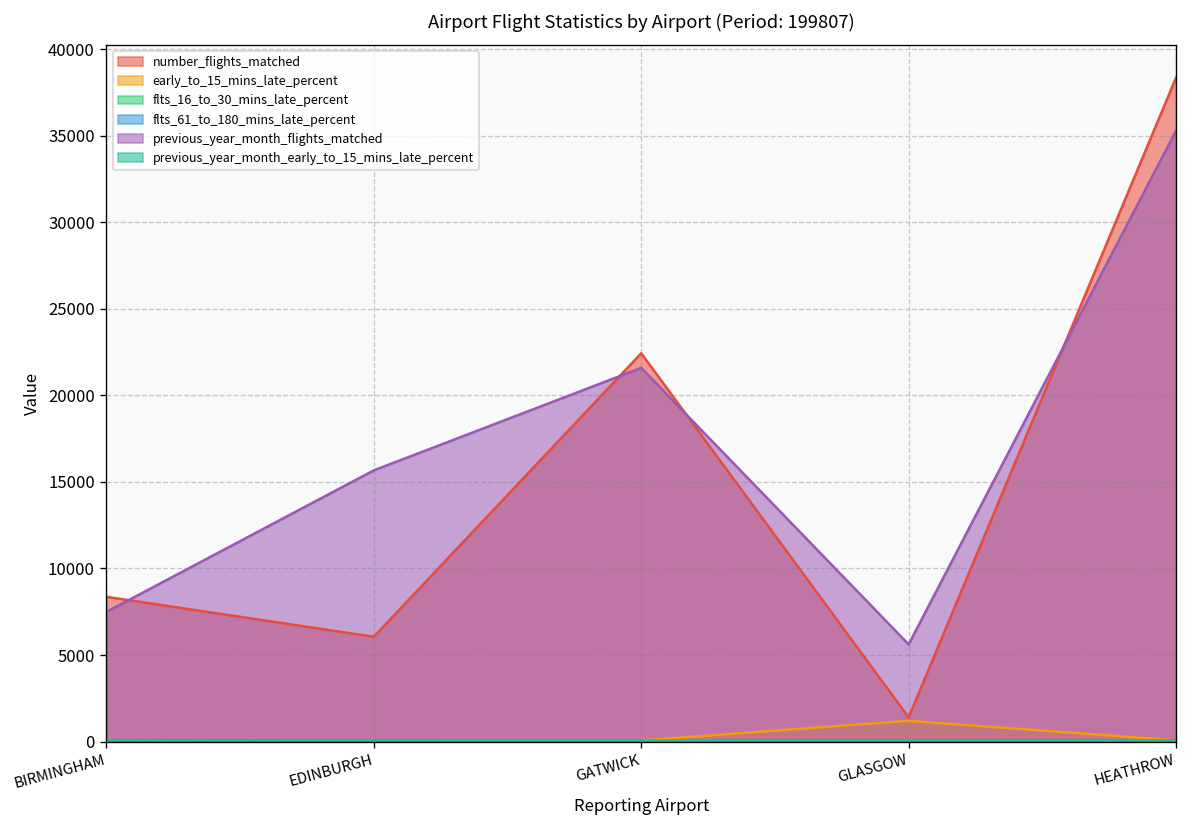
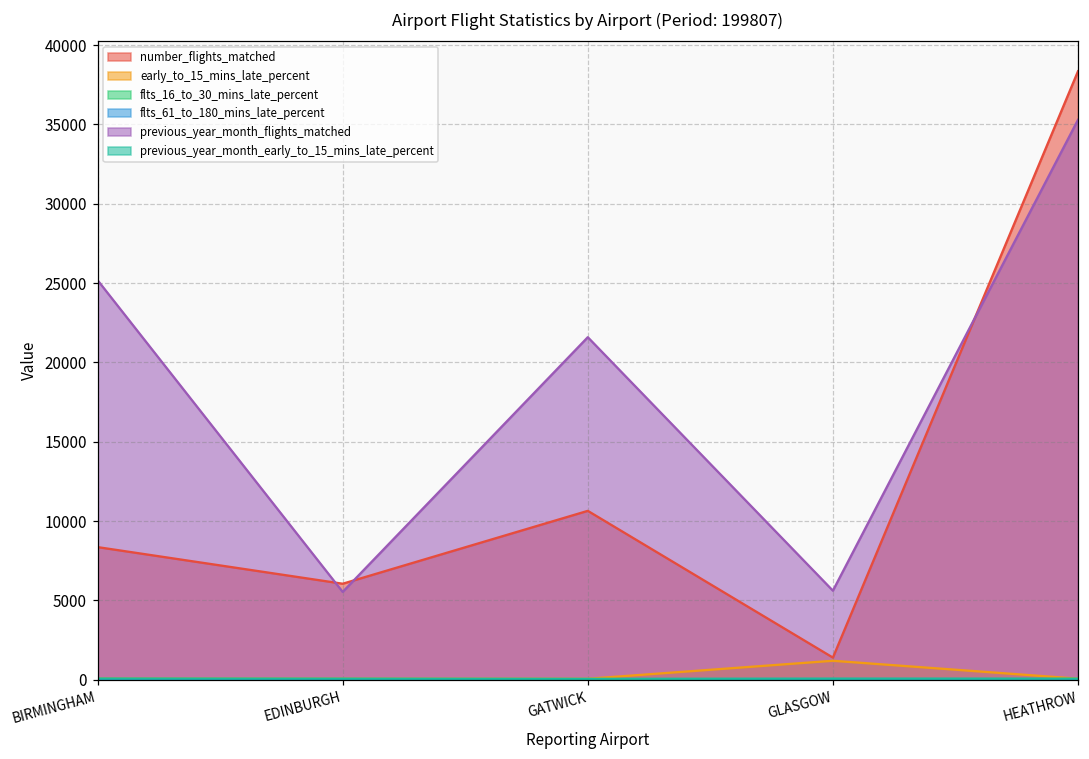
  {
    "number_flights_matched": {
      "BIRMINGHAM": 8400,
      "EDINBURGH": 6100,
-     "GATWICK": 22400,
+     "GATWICK": 10600,
      "GLASGOW": 1400,
      "HEATHROW": 38400
    },
    "early_to_15_mins_late_percent": {
      "GLASGOW": 1200
    },
    "previous_year_month_flights_matched": {
-     "BIRMINGHAM": 7500,
-     "EDINBURGH": 15700,
+     "BIRMINGHAM": 25200,
+     "EDINBURGH": 5500,
      "GATWICK": 21600,
      "GLASGOW": 5600,
      "HEATHROW": 35300
    }
  }
